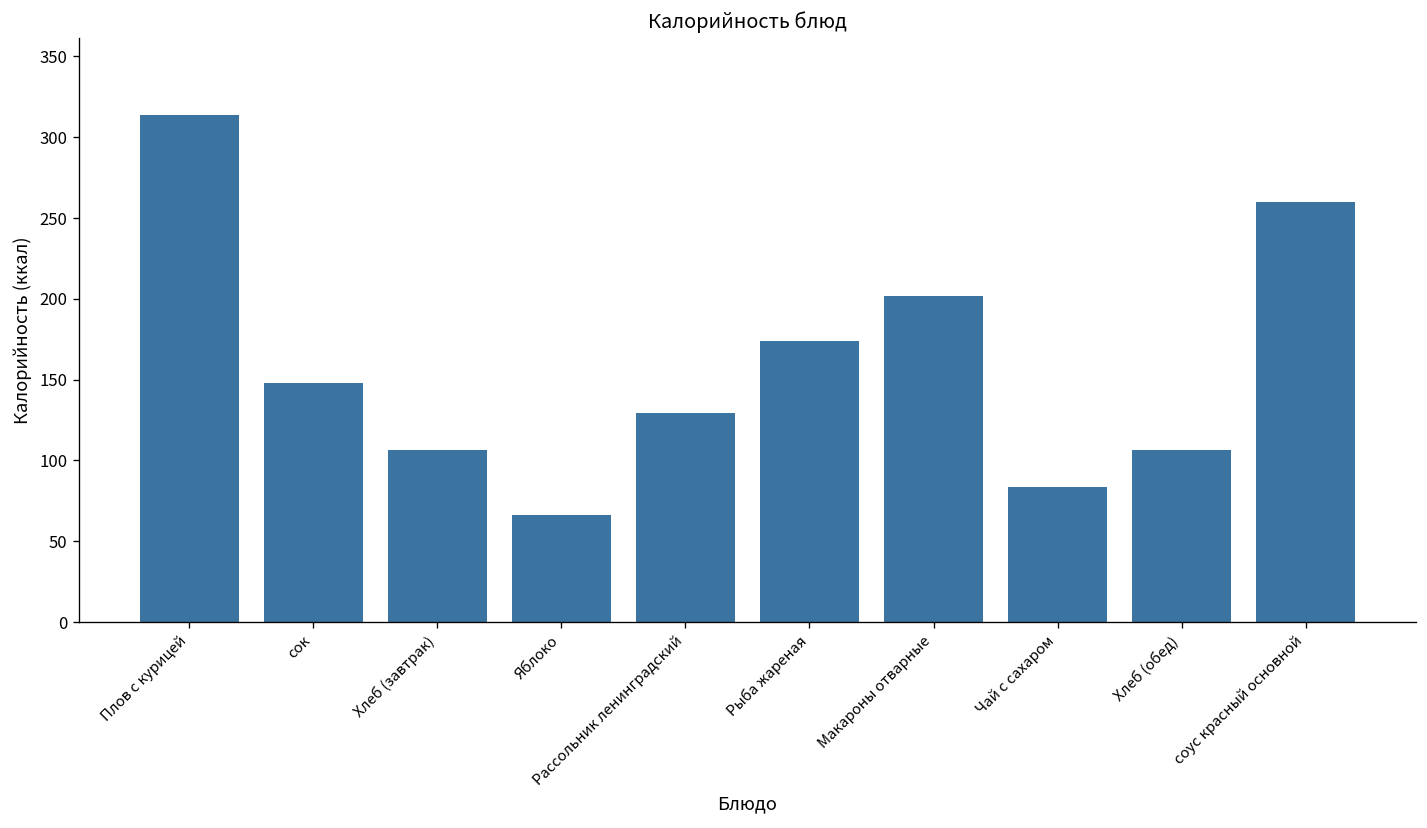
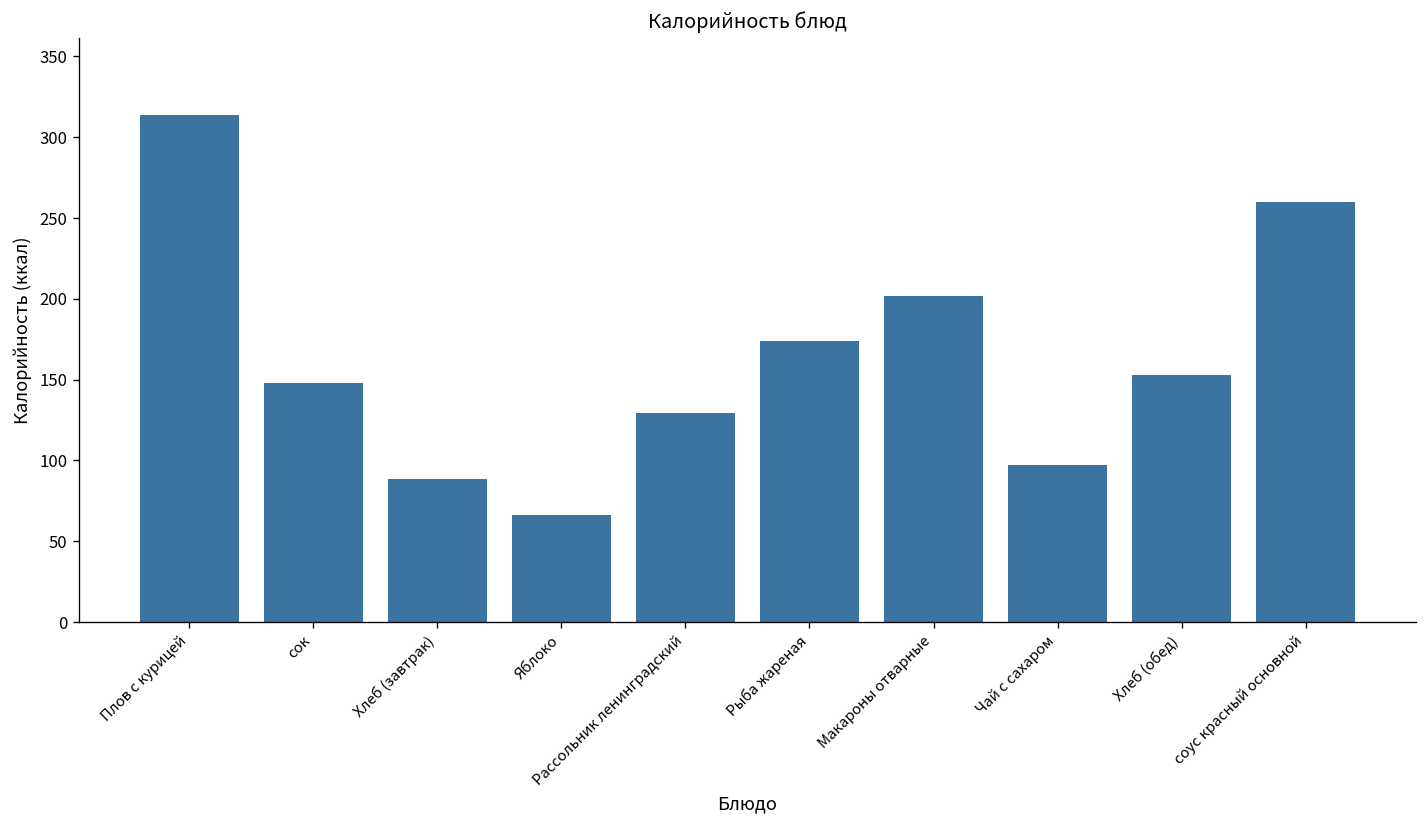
  {
    "Плов с курицей": 314,
    "сок": 148,
-   "Хлеб (завтрак)": 107,
+   "Хлеб (завтрак)": 89,
    "Яблоко": 66,
    "Рассольник ленинградский": 129,
    "Рыба жареная": 174,
    "Макароны отварные": 202,
-   "Чай с сахаром": 84,
-   "Хлеб (обед)": 107,
+   "Чай с сахаром": 97,
+   "Хлеб (обед)": 153,
    "соус красный основной": 260
  }
